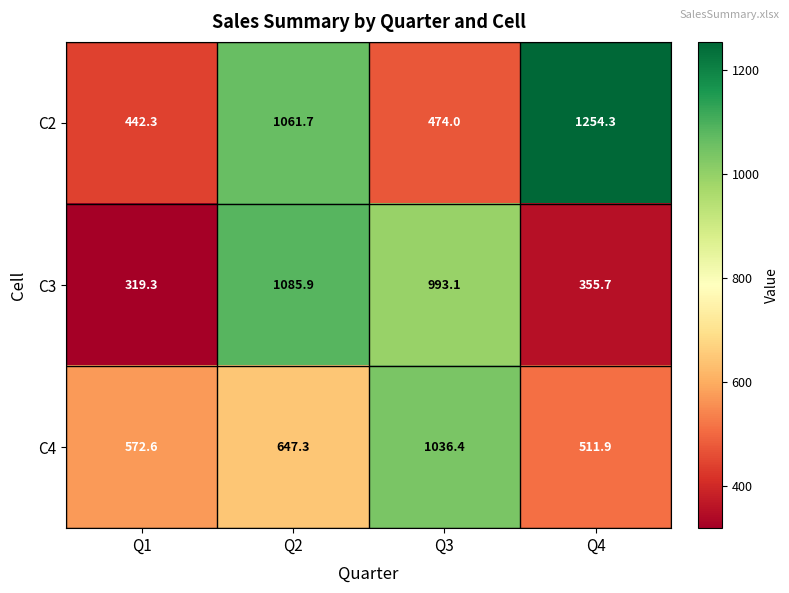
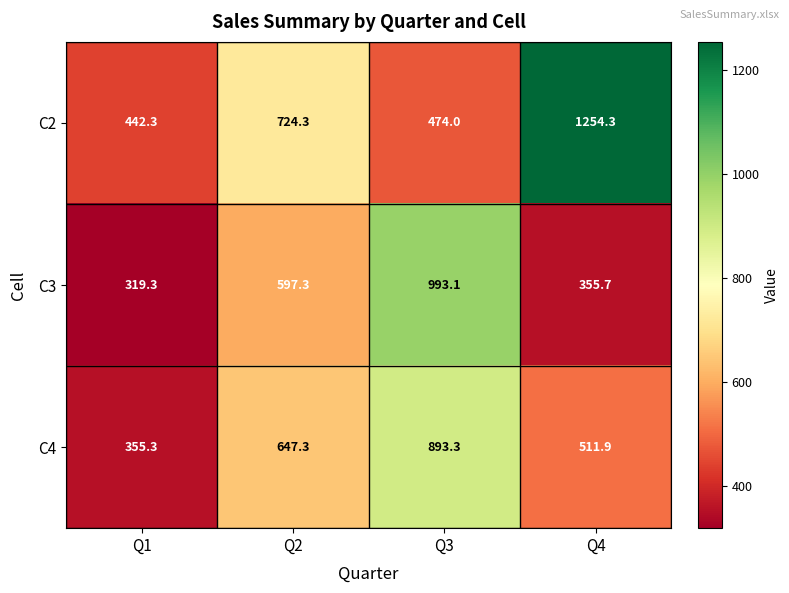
  {
    "C2": {
      "Q1": 442.3,
-     "Q2": 1061.7,
+     "Q2": 724.3,
      "Q3": 474.0,
      "Q4": 1254.3
    },
    "C3": {
      "Q1": 319.3,
-     "Q2": 1085.9,
+     "Q2": 597.3,
      "Q3": 993.1,
      "Q4": 355.7
    },
    "C4": {
-     "Q1": 572.6,
+     "Q1": 355.3,
      "Q2": 647.3,
-     "Q3": 1036.4,
+     "Q3": 893.3,
      "Q4": 511.9
    }
  }
